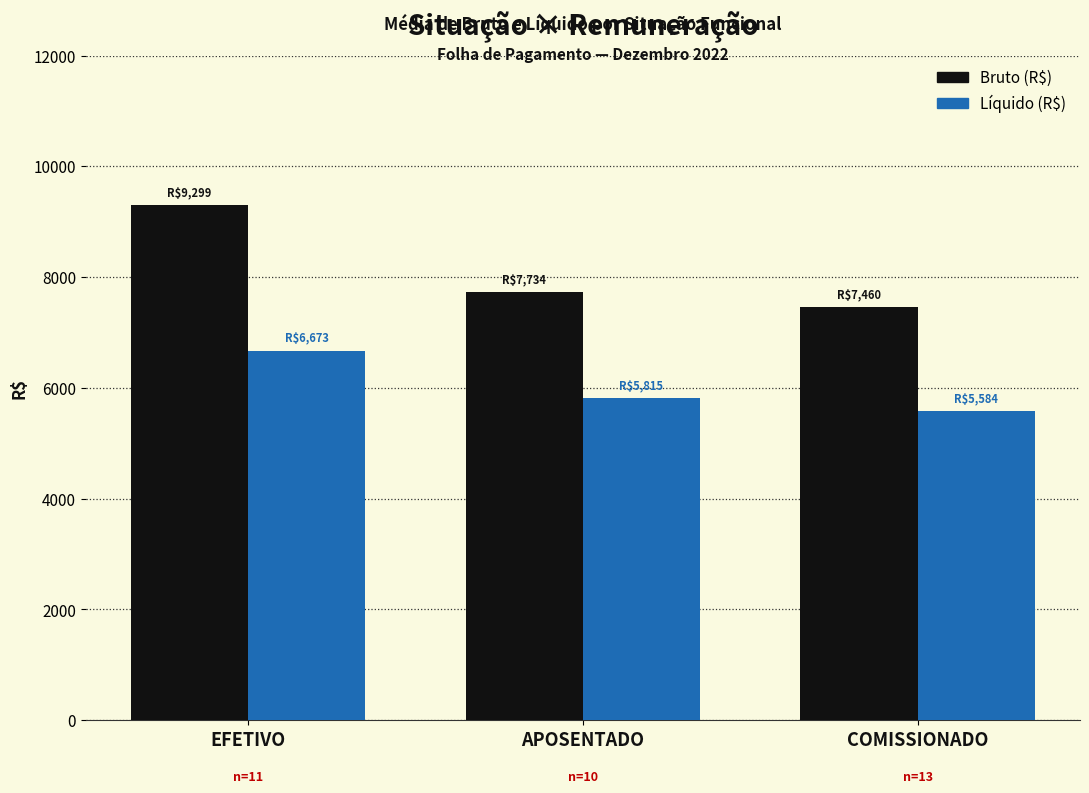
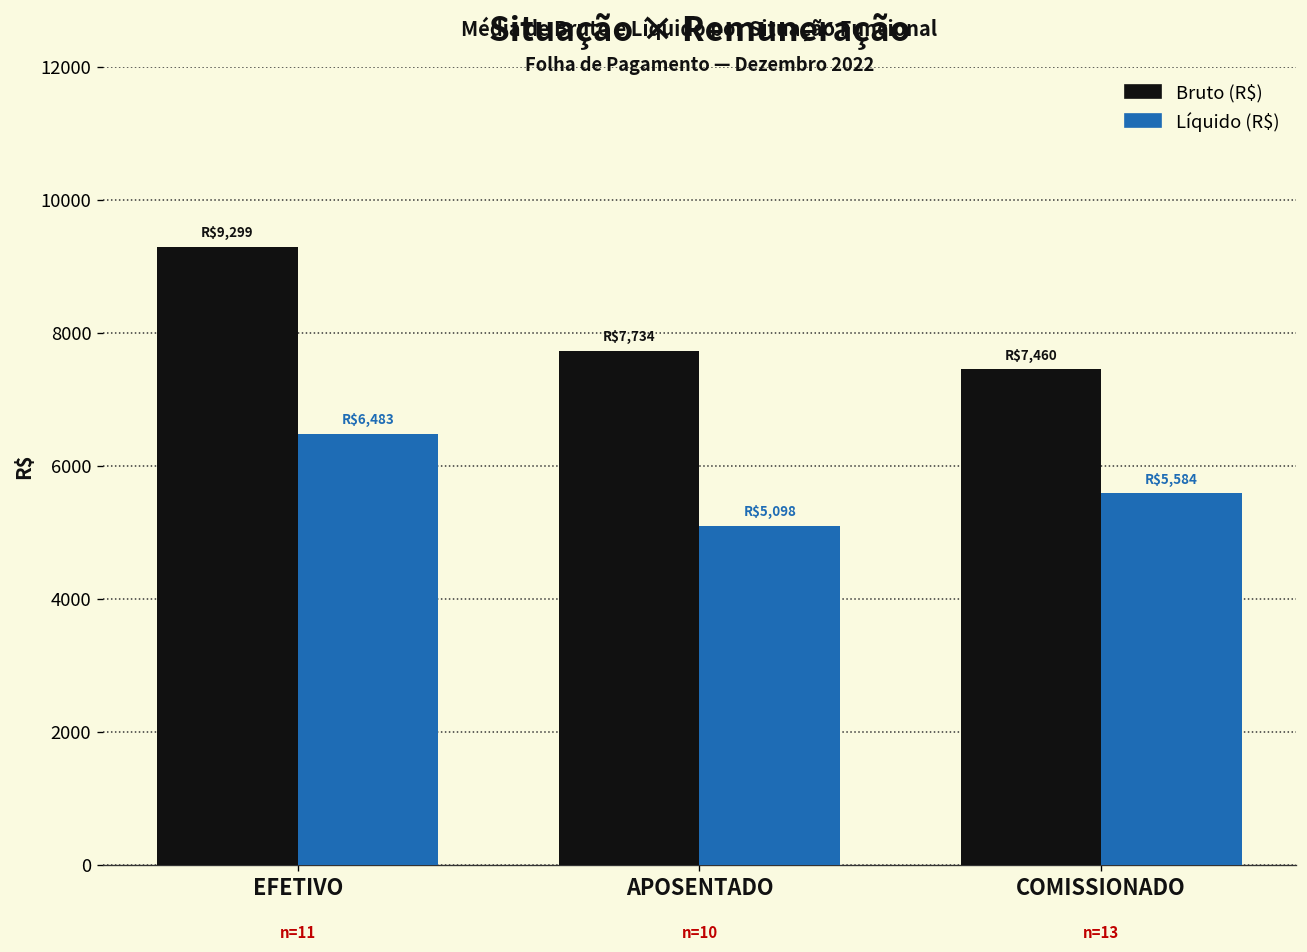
  {
    "Bruto (R$)": {
      "EFETIVO": "$9,299",
      "APOSENTADO": "$7,734",
      "COMISSIONADO": "$7,460"
    },
    "Líquido (R$)": {
-     "EFETIVO": "$6,673",
-     "APOSENTADO": "$5,815",
+     "EFETIVO": "$6,483",
+     "APOSENTADO": "$5,098",
      "COMISSIONADO": "$5,584"
    }
  }
